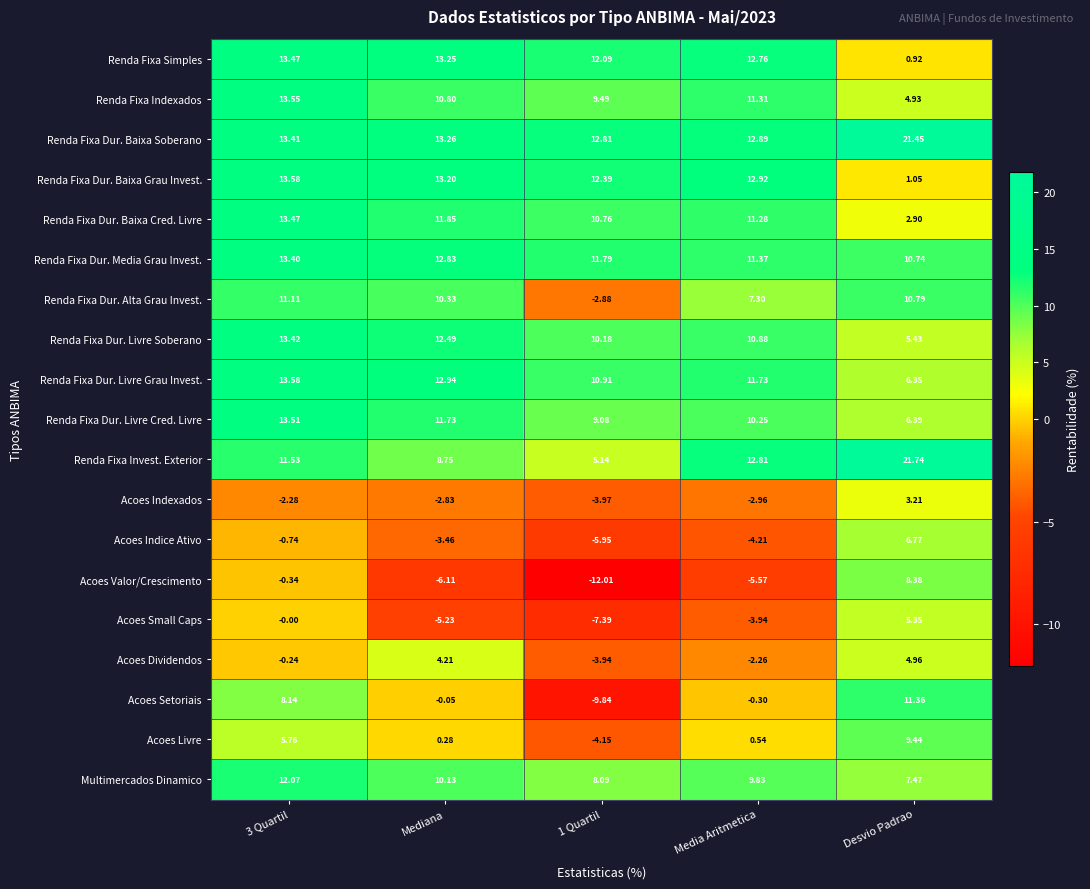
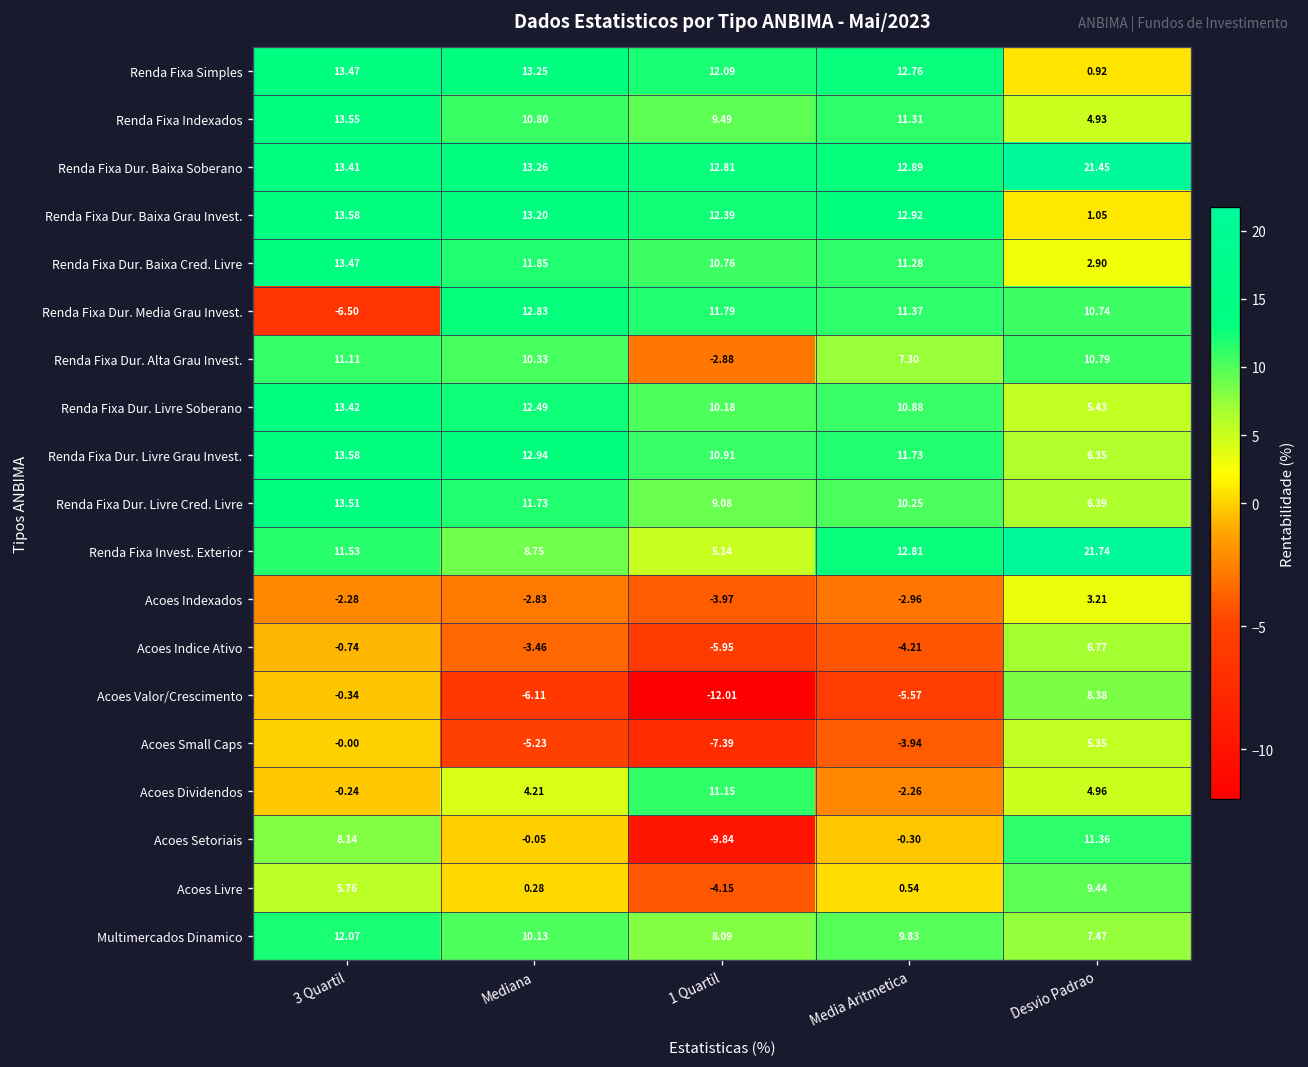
  {
    "Renda Fixa Simples": {
      "3 Quartil": 13.47,
      "Mediana": 13.25,
      "1 Quartil": 12.09,
      "Media Aritmetica": 12.76,
      "Desvio Padrao": 0.92
    },
    "Renda Fixa Indexados": {
      "3 Quartil": 13.55,
      "Mediana": 10.80,
      "1 Quartil": 9.49,
      "Media Aritmetica": 11.31,
      "Desvio Padrao": 4.93
    },
    "Renda Fixa Dur. Baixa Soberano": {
      "3 Quartil": 13.41,
      "Mediana": 13.26,
      "1 Quartil": 12.81,
      "Media Aritmetica": 12.89,
      "Desvio Padrao": 21.45
    },
    "Renda Fixa Dur. Baixa Grau Invest.": {
      "3 Quartil": 13.58,
      "Mediana": 13.20,
      "1 Quartil": 12.39,
      "Media Aritmetica": 12.92,
      "Desvio Padrao": 1.05
    },
    "Renda Fixa Dur. Baixa Cred. Livre": {
      "3 Quartil": 13.47,
      "Mediana": 11.85,
      "1 Quartil": 10.76,
      "Media Aritmetica": 11.28,
      "Desvio Padrao": 2.90
    },
    "Renda Fixa Dur. Media Grau Invest.": {
-     "3 Quartil": 13.40,
+     "3 Quartil": -6.50,
      "Mediana": 12.83,
      "1 Quartil": 11.79,
      "Media Aritmetica": 11.37,
      "Desvio Padrao": 10.74
    },
    "Renda Fixa Dur. Alta Grau Invest.": {
      "3 Quartil": 11.11,
      "Mediana": 10.33,
      "1 Quartil": -2.88,
      "Media Aritmetica": 7.30,
      "Desvio Padrao": 10.79
    },
    "Renda Fixa Dur. Livre Soberano": {
      "3 Quartil": 13.42,
      "Mediana": 12.49,
      "1 Quartil": 10.18,
      "Media Aritmetica": 10.88,
      "Desvio Padrao": 5.43
    },
    "Renda Fixa Dur. Livre Grau Invest.": {
      "3 Quartil": 13.58,
      "Mediana": 12.94,
      "1 Quartil": 10.91,
      "Media Aritmetica": 11.73,
      "Desvio Padrao": 6.35
    },
    "Renda Fixa Dur. Livre Cred. Livre": {
      "3 Quartil": 13.51,
      "Mediana": 11.73,
      "1 Quartil": 9.08,
      "Media Aritmetica": 10.25,
      "Desvio Padrao": 6.39
    },
    "Renda Fixa Invest. Exterior": {
      "3 Quartil": 11.53,
      "Mediana": 8.75,
      "1 Quartil": 5.14,
      "Media Aritmetica": 12.81,
      "Desvio Padrao": 21.74
    },
    "Acoes Indexados": {
      "3 Quartil": -2.28,
      "Mediana": -2.83,
      "1 Quartil": -3.97,
      "Media Aritmetica": -2.96,
      "Desvio Padrao": 3.21
    },
    "Acoes Indice Ativo": {
      "3 Quartil": -0.74,
      "Mediana": -3.46,
      "1 Quartil": -5.95,
      "Media Aritmetica": -4.21,
      "Desvio Padrao": 6.77
    },
    "Acoes Valor/Crescimento": {
      "3 Quartil": -0.34,
      "Mediana": -6.11,
      "1 Quartil": -12.01,
      "Media Aritmetica": -5.57,
      "Desvio Padrao": 8.38
    },
    "Acoes Small Caps": {
      "3 Quartil": -0.00,
      "Mediana": -5.23,
      "1 Quartil": -7.39,
      "Media Aritmetica": -3.94,
      "Desvio Padrao": 5.35
    },
    "Acoes Dividendos": {
      "3 Quartil": -0.24,
      "Mediana": 4.21,
-     "1 Quartil": -3.94,
+     "1 Quartil": 11.15,
      "Media Aritmetica": -2.26,
      "Desvio Padrao": 4.96
    },
    "Acoes Setoriais": {
      "3 Quartil": 8.14,
      "Mediana": -0.05,
      "1 Quartil": -9.84,
      "Media Aritmetica": -0.30,
      "Desvio Padrao": 11.36
    },
    "Acoes Livre": {
      "3 Quartil": 5.76,
      "Mediana": 0.28,
      "1 Quartil": -4.15,
      "Media Aritmetica": 0.54,
      "Desvio Padrao": 9.44
    },
    "Multimercados Dinamico": {
      "3 Quartil": 12.07,
      "Mediana": 10.13,
      "1 Quartil": 8.09,
      "Media Aritmetica": 9.83,
      "Desvio Padrao": 7.47
    }
  }
